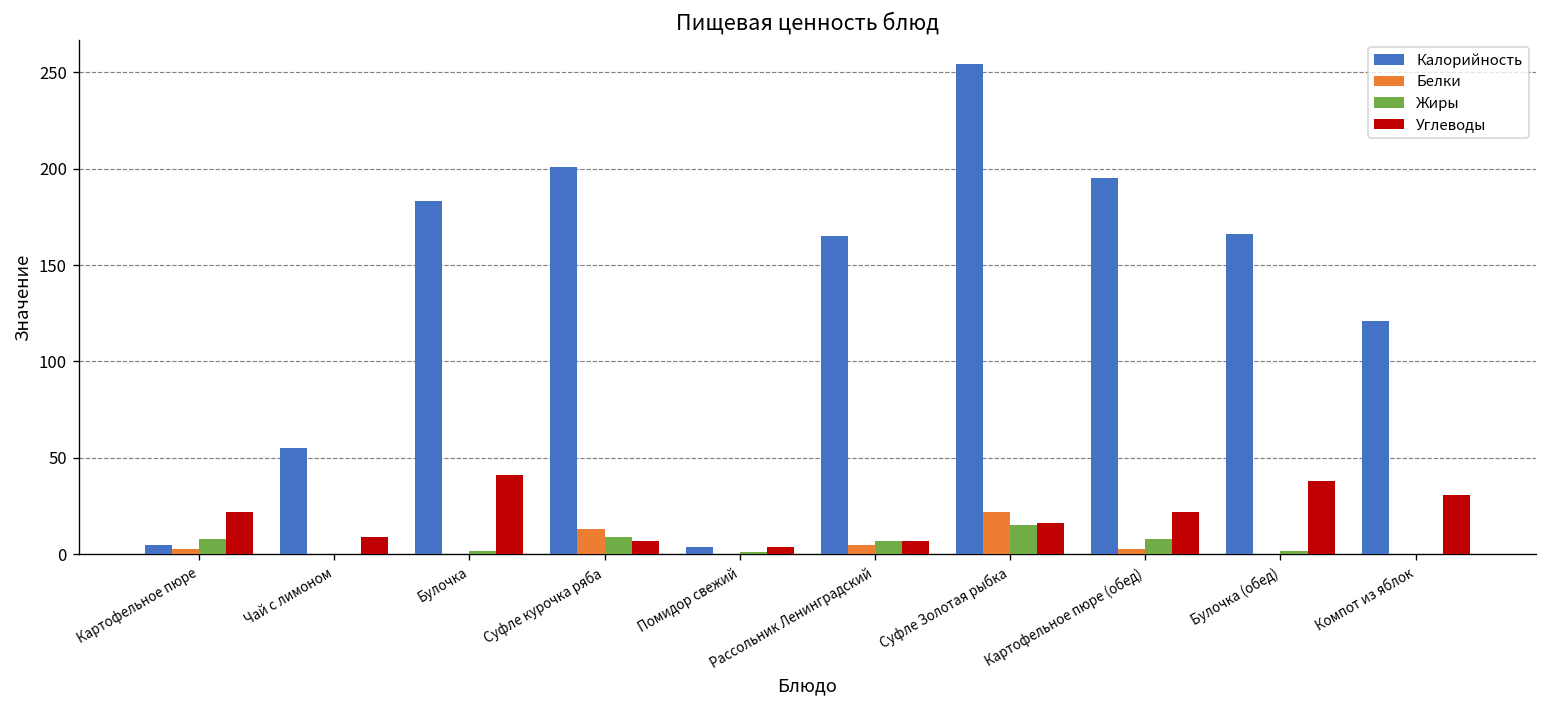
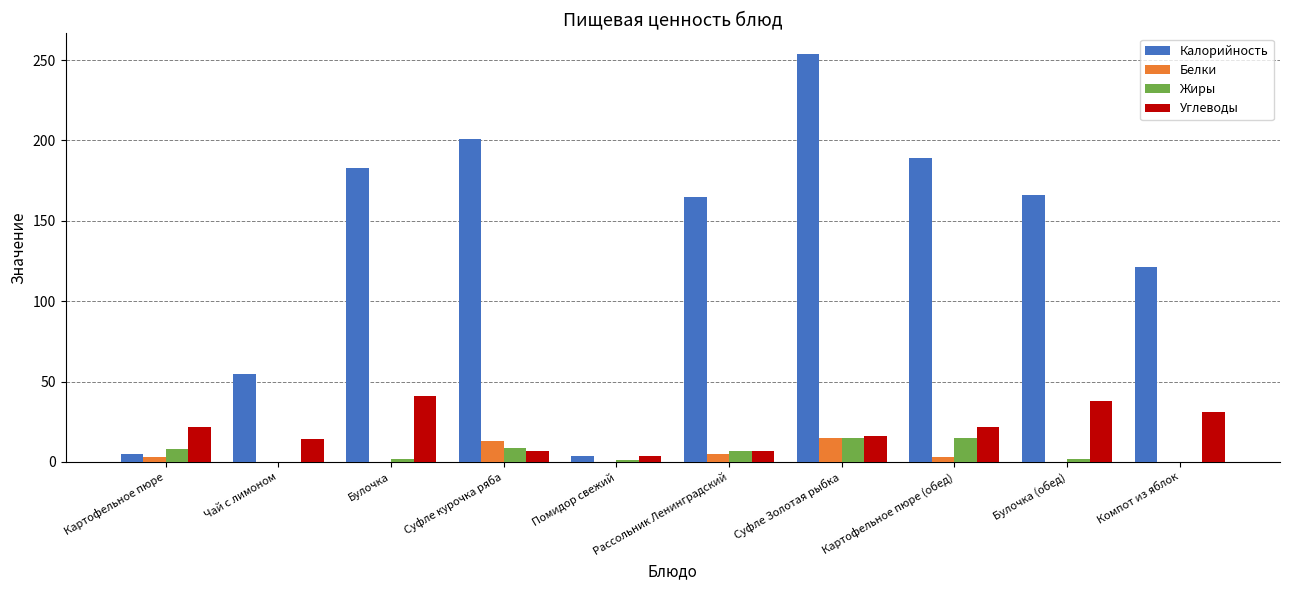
  {
    "Калорийность": {
      "Картофельное пюре": 5,
      "Чай с лимоном": 55,
      "Булочка": 183,
      "Суфле курочка ряба": 201,
      "Помидор свежий": 4,
      "Рассольник Ленинградский": 165,
      "Суфле Золотая рыбка": 254,
-     "Картофельное пюре (обед)": 195,
+     "Картофельное пюре (обед)": 189,
      "Булочка (обед)": 166,
      "Компот из яблок": 121
    },
    "Белки": {
      "Картофельное пюре": 3,
      "Чай с лимоном": 0,
      "Булочка": 0,
      "Суфле курочка ряба": 13,
      "Помидор свежий": 0,
      "Рассольник Ленинградский": 5,
-     "Суфле Золотая рыбка": 22,
+     "Суфле Золотая рыбка": 15,
      "Картофельное пюре (обед)": 3,
      "Булочка (обед)": 0,
      "Компот из яблок": 0
    },
    "Жиры": {
      "Картофельное пюре": 8,
      "Чай с лимоном": 0,
      "Булочка": 2,
      "Суфле курочка ряба": 9,
      "Рассольник Ленинградский": 7,
      "Суфле Золотая рыбка": 15,
-     "Картофельное пюре (обед)": 8,
+     "Картофельное пюре (обед)": 15,
      "Булочка (обед)": 2,
      "Компот из яблок": 0
    },
    "Углеводы": {
      "Картофельное пюре": 22,
-     "Чай с лимоном": 9,
+     "Чай с лимоном": 14,
      "Булочка": 41,
      "Суфле курочка ряба": 7,
      "Помидор свежий": 4,
      "Рассольник Ленинградский": 7,
      "Суфле Золотая рыбка": 16,
      "Картофельное пюре (обед)": 22,
      "Булочка (обед)": 38,
      "Компот из яблок": 31
    }
  }
